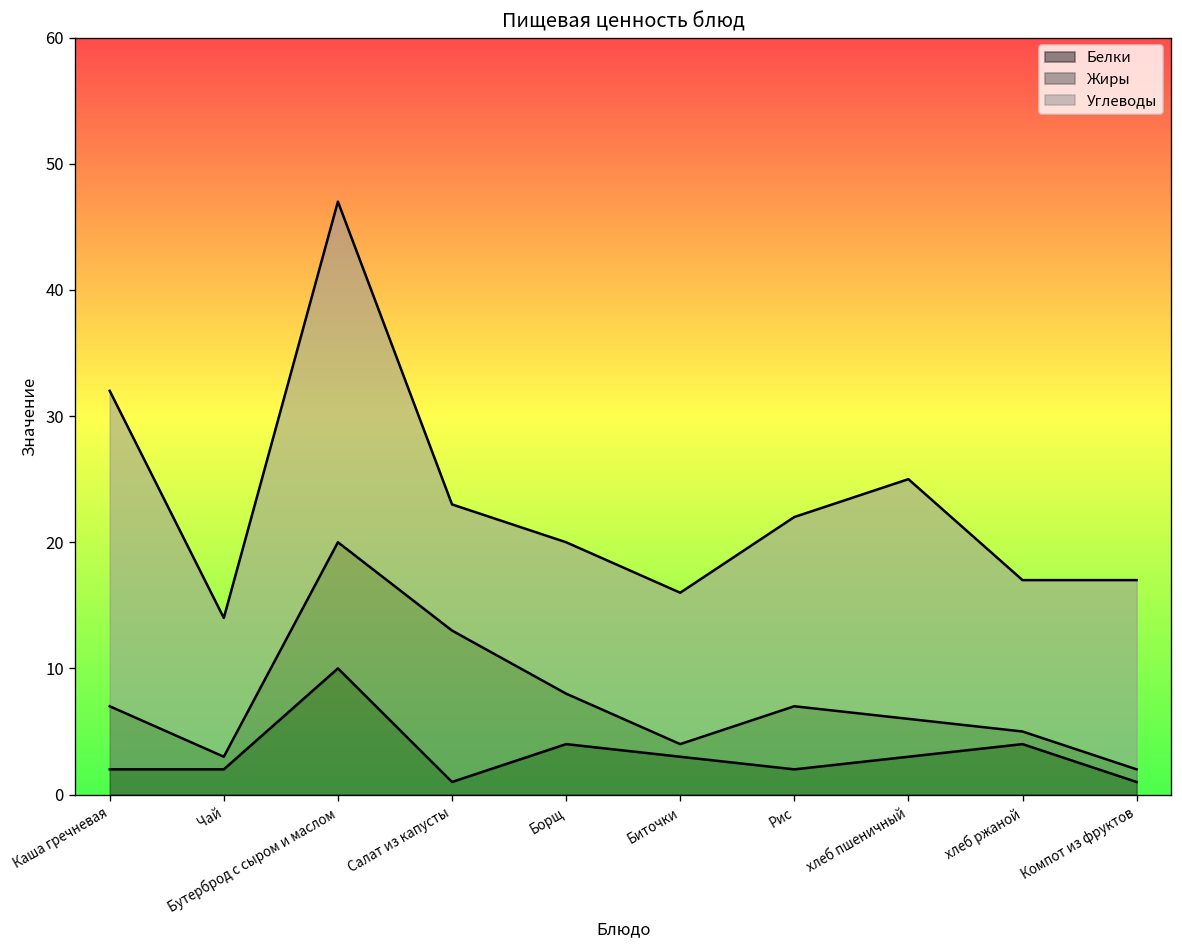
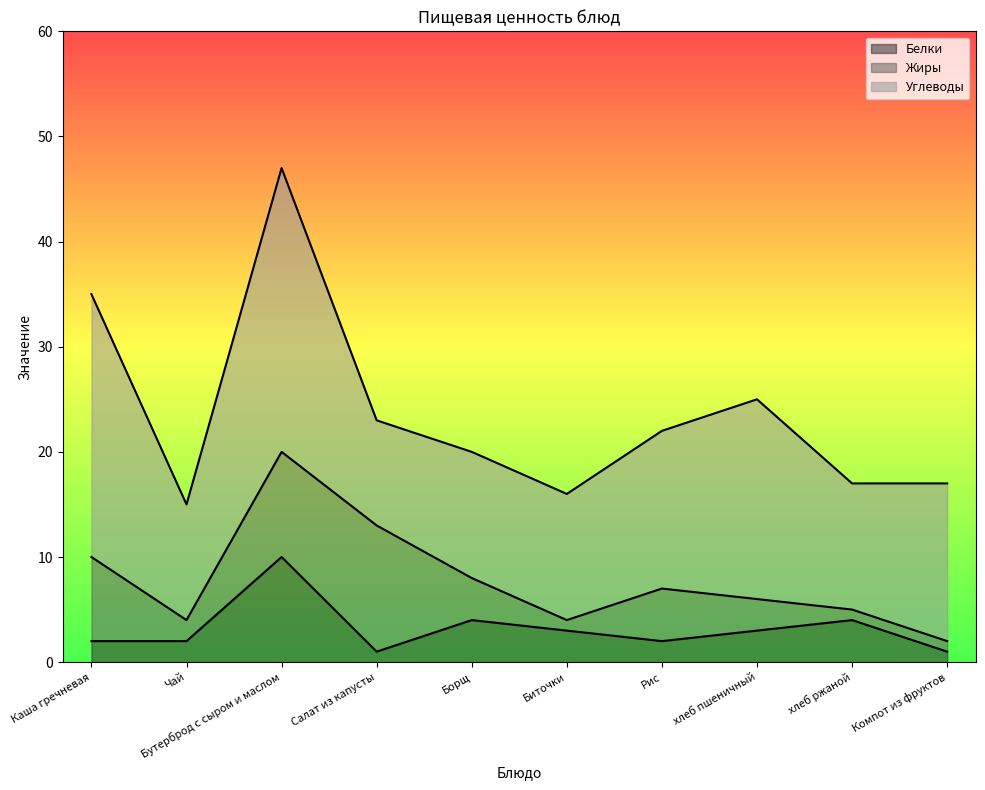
  {
    "Белки": {
      "Каша гречневая": 2,
      "Чай": 2,
      "Бутерброд с сыром и маслом": 10,
      "Салат из капусты": 1,
      "Борщ": 4,
      "Биточки": 3,
      "Рис": 2,
      "хлеб пшеничный": 3,
      "хлеб ржаной": 4,
      "Компот из фруктов": 1
    },
    "Жиры": {
-     "Каша гречневая": 5,
-     "Чай": 1,
+     "Каша гречневая": 8,
+     "Чай": 2,
      "Бутерброд с сыром и маслом": 10,
      "Салат из капусты": 12,
      "Борщ": 4,
      "Биточки": 1,
      "Рис": 5,
      "хлеб пшеничный": 3,
      "хлеб ржаной": 1,
      "Компот из фруктов": 1
    },
    "Углеводы": {
      "Каша гречневая": 25,
      "Чай": 11,
      "Бутерброд с сыром и маслом": 27,
      "Салат из капусты": 10,
      "Борщ": 12,
      "Биточки": 12,
      "Рис": 15,
      "хлеб пшеничный": 19,
      "хлеб ржаной": 12,
      "Компот из фруктов": 15
    }
  }
